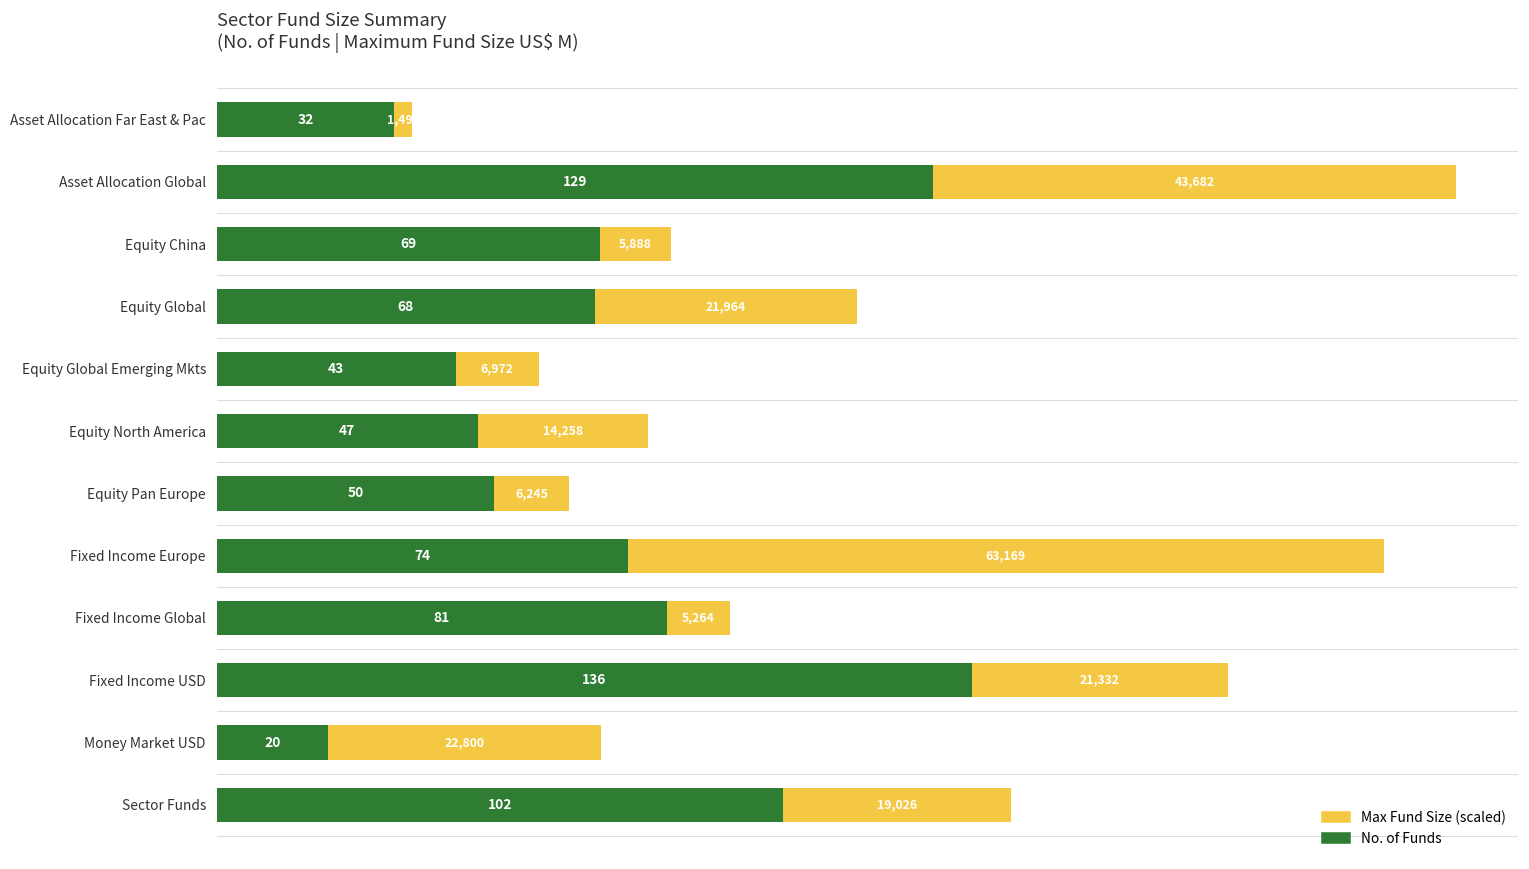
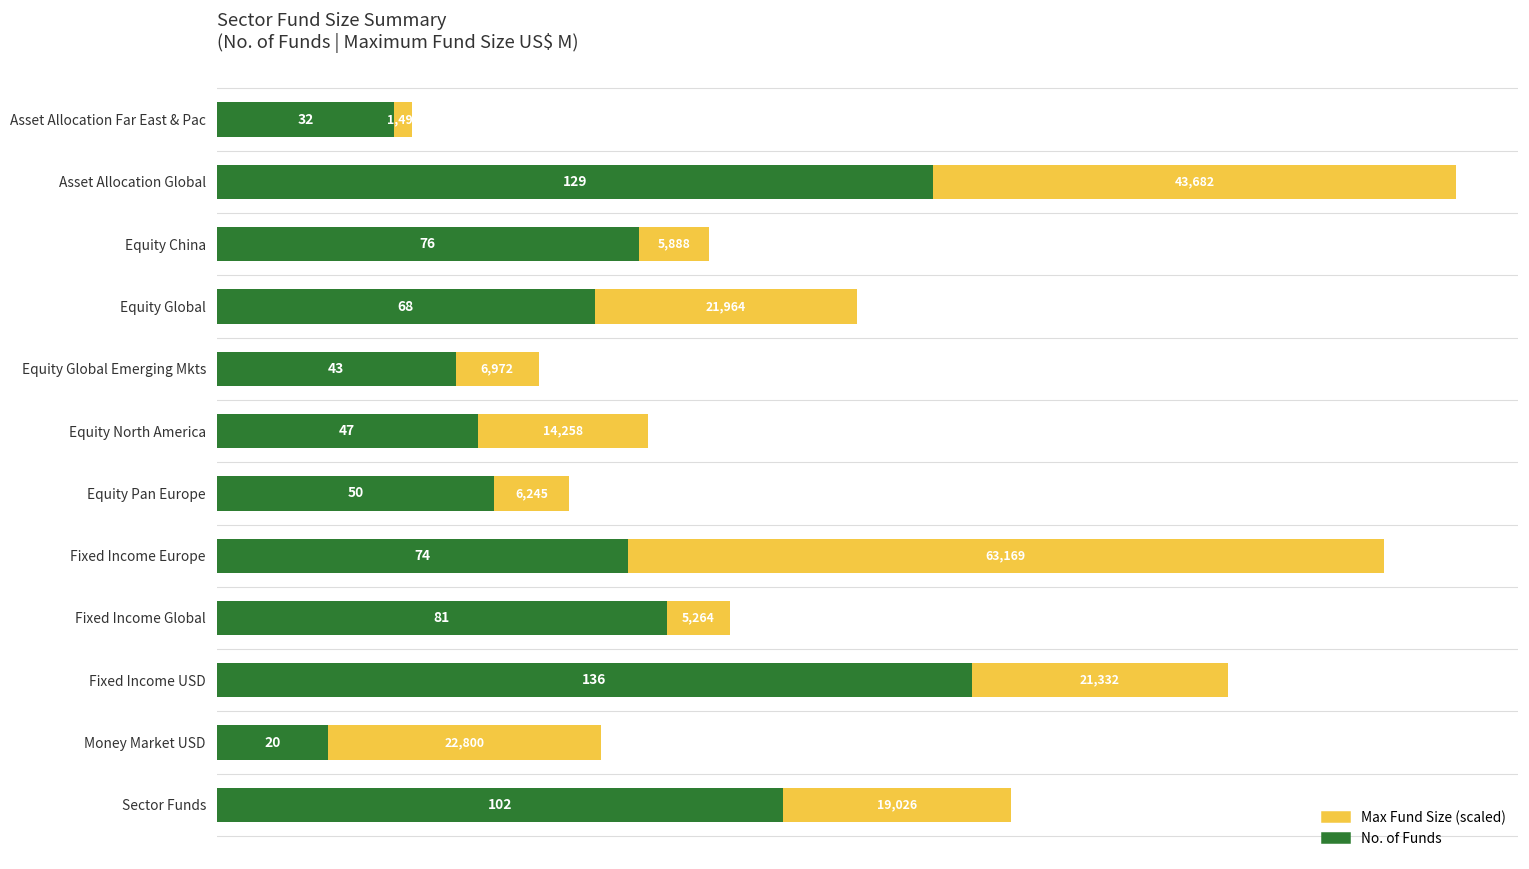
  {
    "No. of Funds": {
      "Asset Allocation Far East & Pac": 32,
      "Asset Allocation Global": 129,
-     "Equity China": 69,
+     "Equity China": 76,
      "Equity Global": 68,
      "Equity Global Emerging Mkts": 43,
      "Equity North America": 47,
      "Equity Pan Europe": 50,
      "Fixed Income Europe": 74,
      "Fixed Income Global": 81,
      "Fixed Income USD": 136,
      "Money Market USD": 20,
      "Sector Funds": 102
    }
  }
